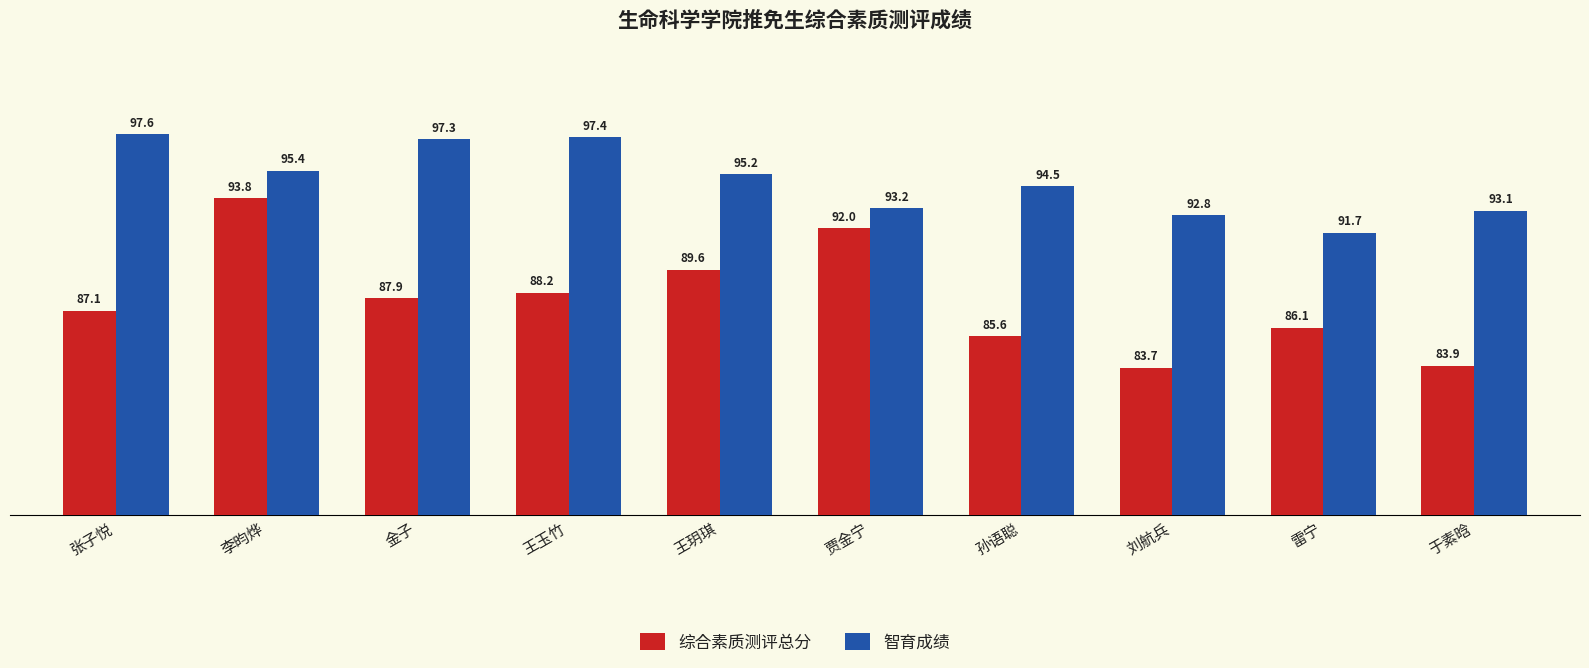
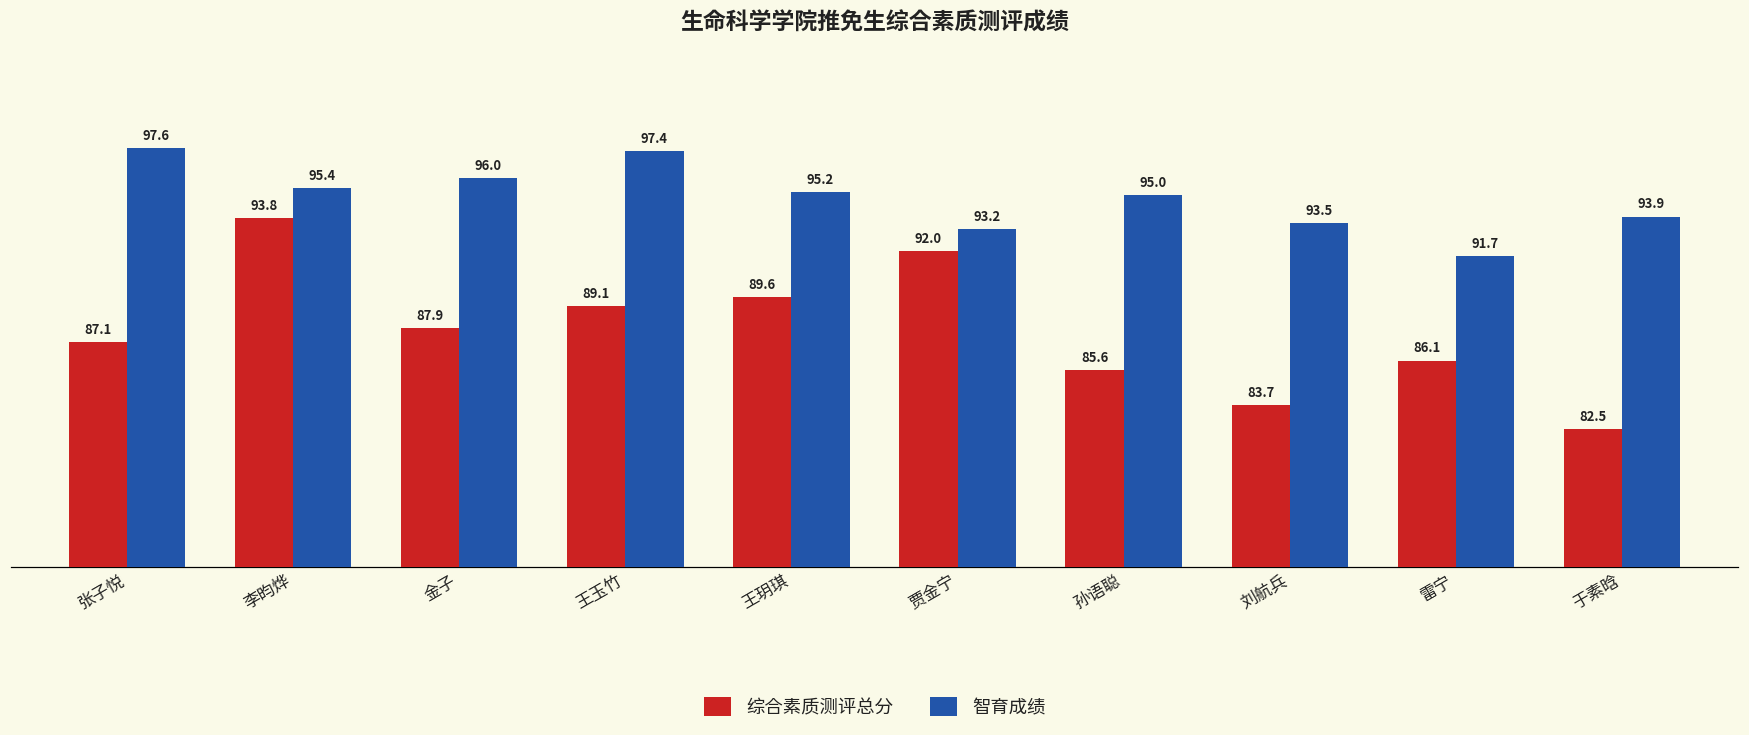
  {
    "综合素质测评总分": {
      "张子悦": 87.1,
      "李昀烨": 93.8,
      "金子": 87.9,
-     "王玉竹": 88.2,
+     "王玉竹": 89.1,
      "王玥琪": 89.6,
      "贾金宁": 92.0,
      "孙语聪": 85.6,
      "刘航兵": 83.7,
      "雷宁": 86.1,
-     "于素晗": 83.9
+     "于素晗": 82.5
    },
    "智育成绩": {
      "张子悦": 97.6,
      "李昀烨": 95.4,
-     "金子": 97.3,
+     "金子": 96.0,
      "王玉竹": 97.4,
      "王玥琪": 95.2,
      "贾金宁": 93.2,
-     "孙语聪": 94.5,
-     "刘航兵": 92.8,
+     "孙语聪": 95.0,
+     "刘航兵": 93.5,
      "雷宁": 91.7,
-     "于素晗": 93.1
+     "于素晗": 93.9
    }
  }
